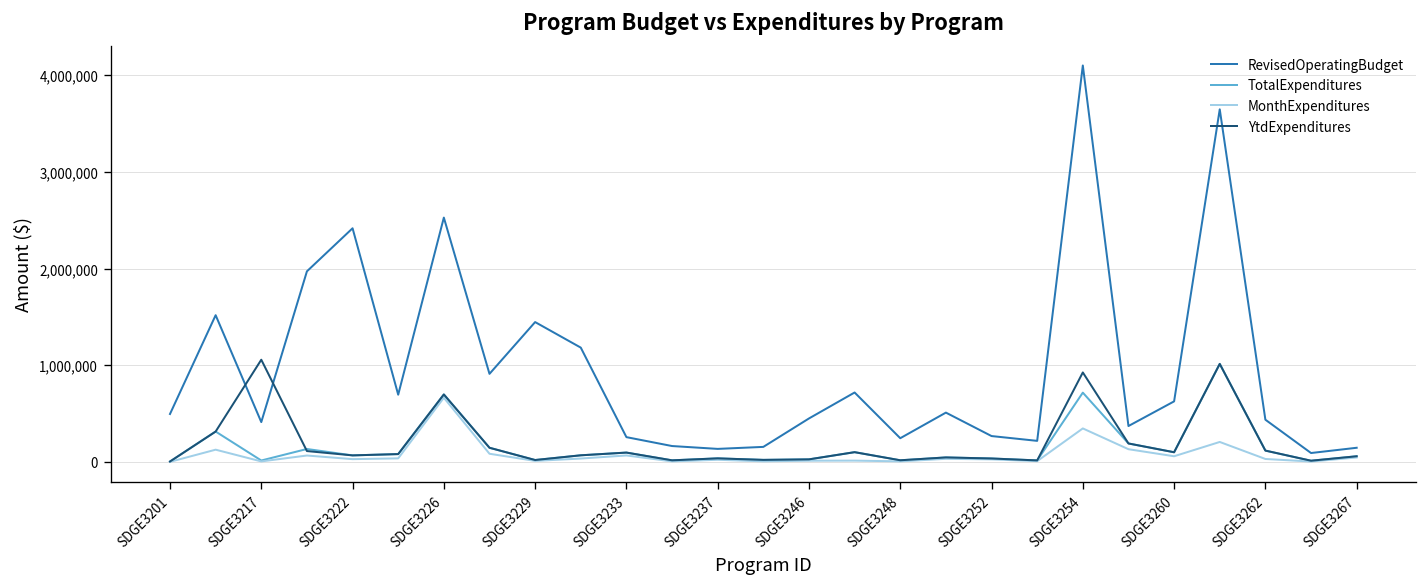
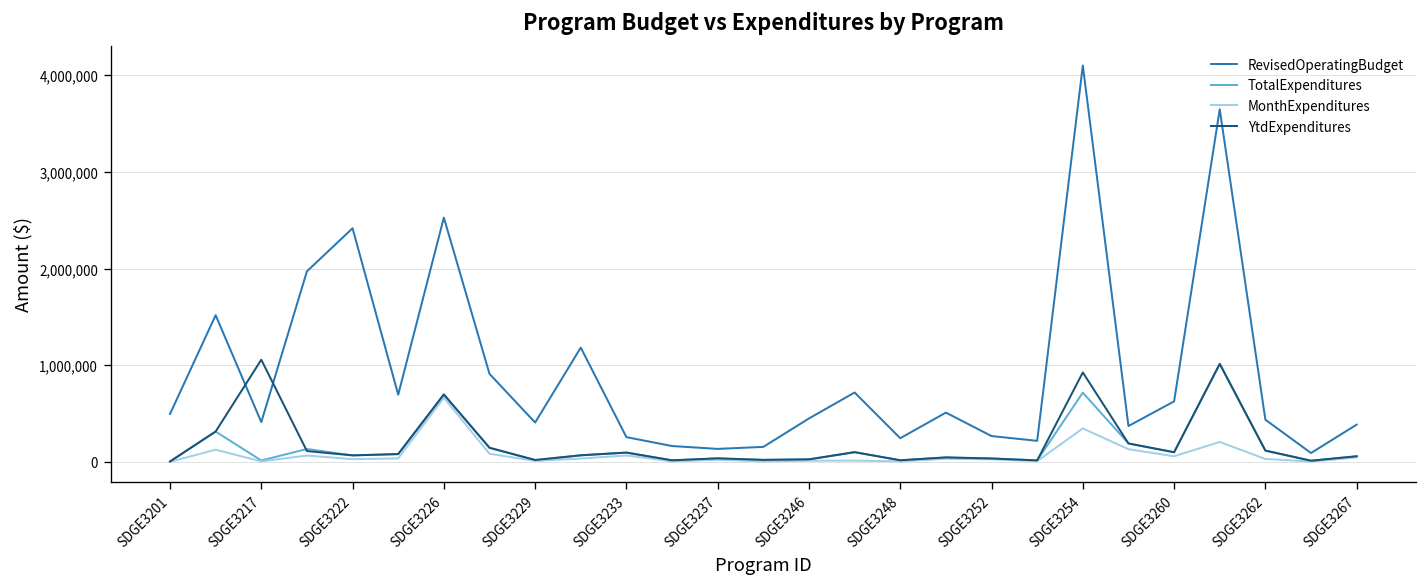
  {
    "RevisedOperatingBudget": {
      "SDGE3201": "500,000",
      "SDGE3217": "400,000",
      "SDGE3222": "2,400,000",
      "SDGE3226": "2,500,000",
-     "SDGE3229": "1,400,000",
+     "SDGE3229": "400,000",
      "SDGE3233": "300,000",
      "SDGE3237": "100,000",
      "SDGE3246": "500,000",
      "SDGE3248": "200,000",
      "SDGE3252": "300,000",
      "SDGE3254": "4,100,000",
      "SDGE3260": "600,000",
      "SDGE3262": "400,000",
-     "SDGE3267": "100,000"
+     "SDGE3267": "400,000"
    },
    "TotalExpenditures": {
      "SDGE3254": "700,000"
    },
    "MonthExpenditures": {
      "SDGE3222": "0",
      "SDGE3226": "700,000",
      "SDGE3254": "300,000",
      "SDGE3260": "100,000",
      "SDGE3262": "0"
    },
    "YtdExpenditures": {
      "SDGE3217": "1,100,000",
      "SDGE3254": "900,000"
    }
  }
